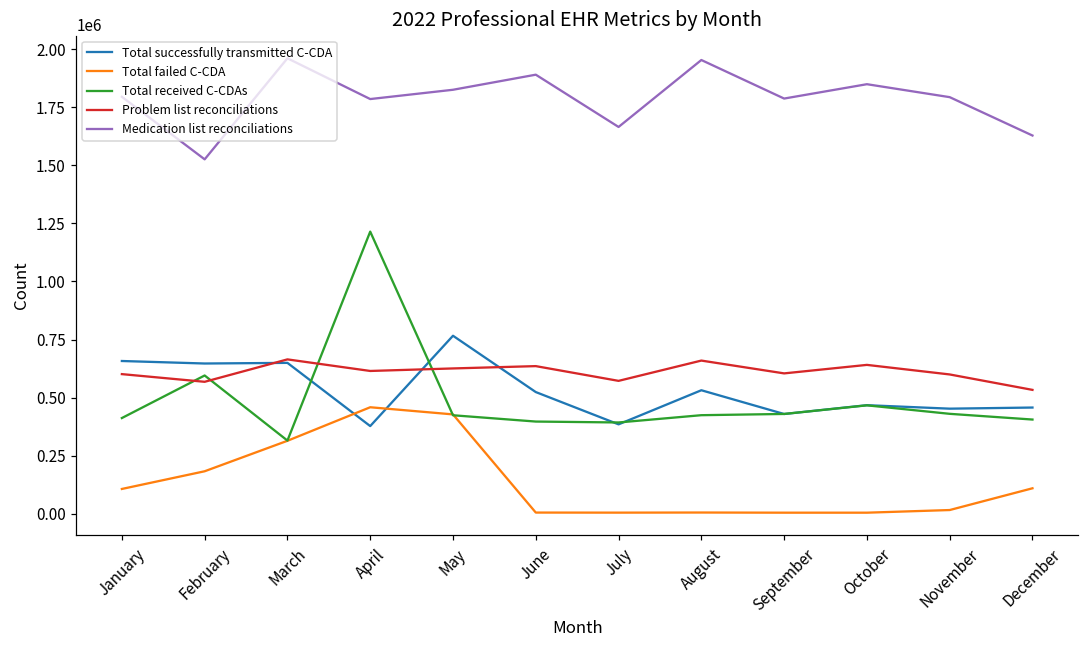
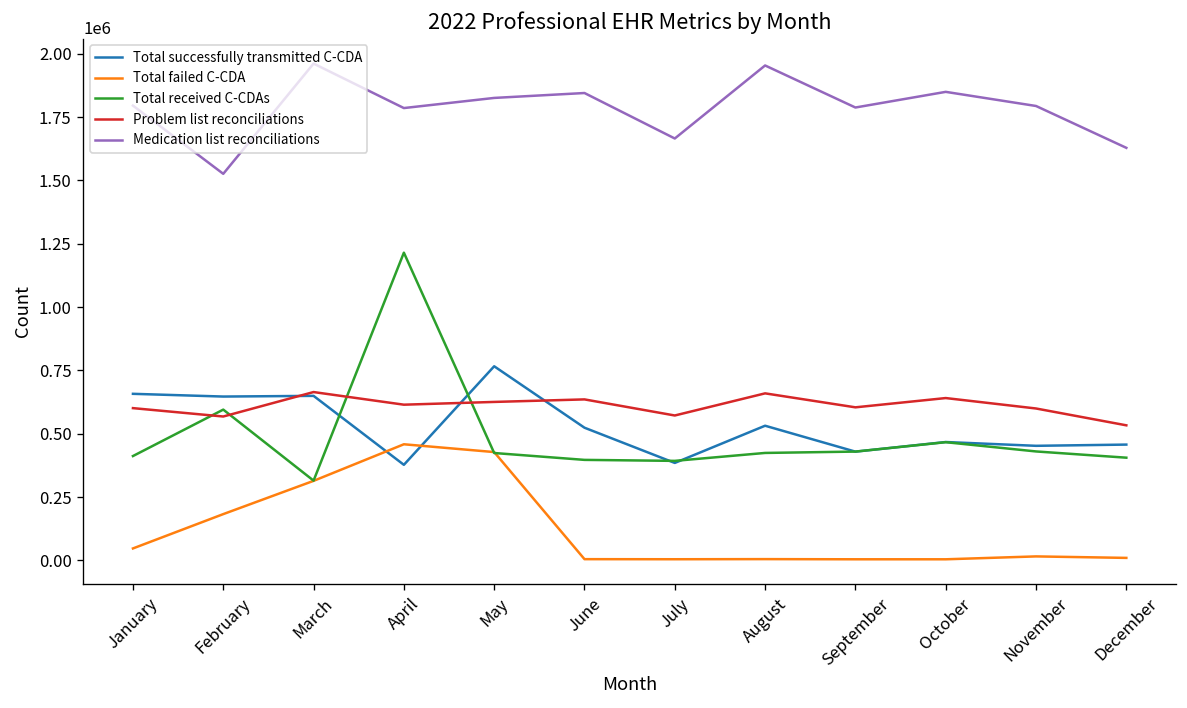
  {
    "Total successfully transmitted C-CDA": {
      "January": 660000,
      "February": 650000,
      "March": 650000,
      "April": 380000,
      "May": 770000,
      "June": 520000,
      "August": 530000,
      "November": 450000,
      "December": 460000
    },
    "Total failed C-CDA": {
-     "January": 110000,
+     "January": 50000,
      "February": 180000,
      "April": 460000,
      "June": 10000,
      "July": 0,
      "August": 10000,
      "September": 0,
      "October": 0,
      "November": 20000,
-     "December": 110000
+     "December": 10000
    },
    "Total received C-CDAs": {
      "January": 410000,
      "February": 600000,
      "April": 1210000,
      "June": 400000,
      "August": 420000,
      "November": 430000,
      "December": 410000
    },
    "Problem list reconciliations": {
      "January": 600000,
      "February": 570000,
      "March": 660000,
      "April": 610000,
      "May": 630000,
      "June": 640000,
      "July": 570000,
      "August": 660000,
      "September": 600000,
      "October": 640000,
      "November": 600000,
      "December": 530000
    },
    "Medication list reconciliations": {
      "February": 1530000,
      "April": 1790000,
      "May": 1830000,
-     "June": 1890000,
+     "June": 1840000,
      "July": 1670000,
      "August": 1950000,
      "September": 1790000,
      "October": 1850000,
      "November": 1790000,
      "December": 1630000
    }
  }
